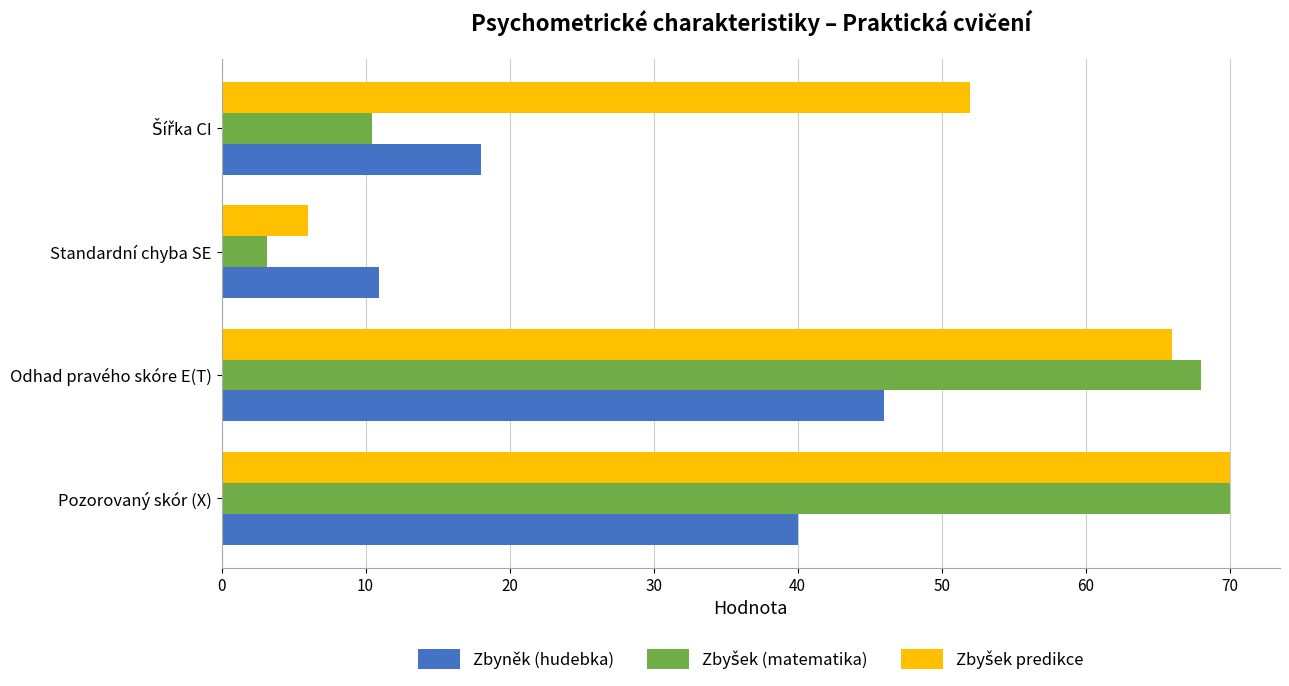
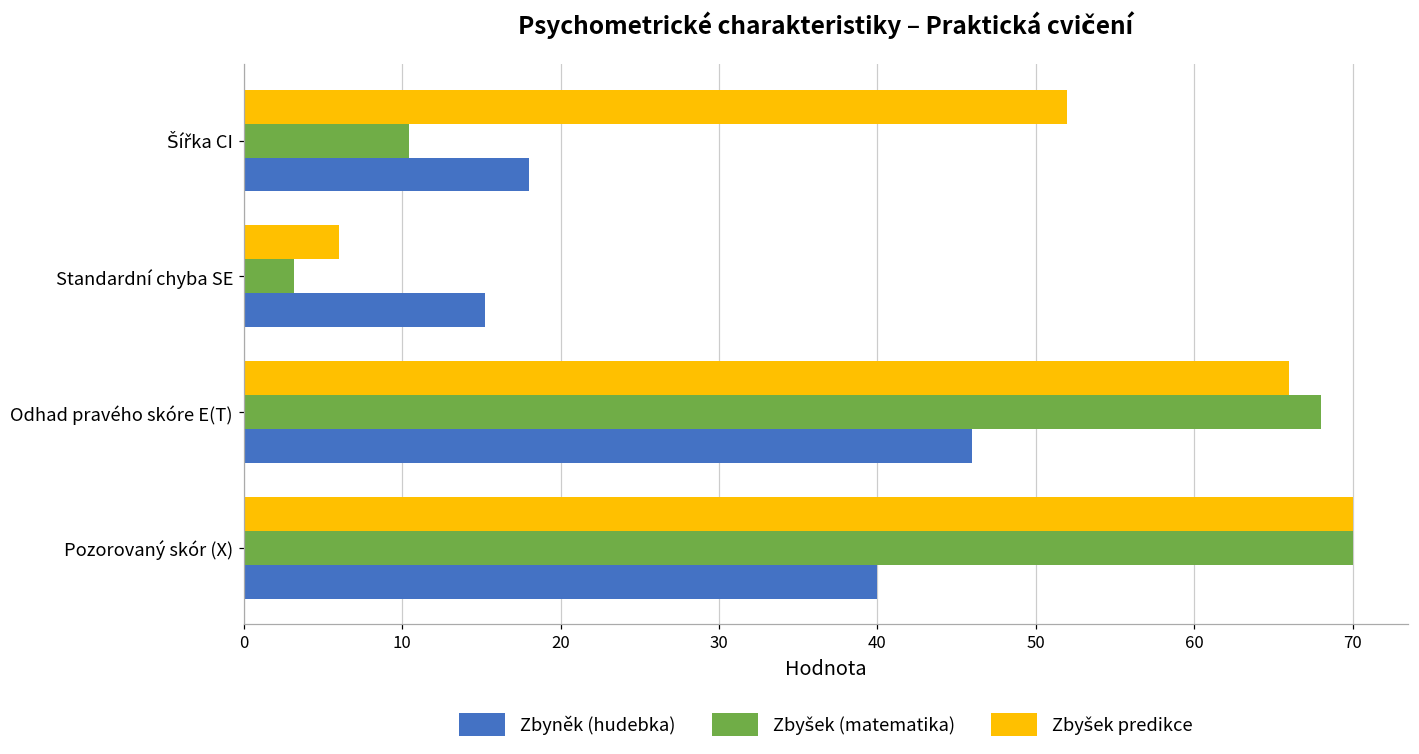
  {
    "Zbyněk (hudebka)": {
      "Šířka CI": 18.0,
-     "Standardní chyba SE": 11.0,
+     "Standardní chyba SE": 15.2,
      "Odhad pravého skóre E(T)": 46.0,
      "Pozorovaný skór (X)": 40.0
    },
    "Zbyšek (matematika)": {
      "Šířka CI": 10.4,
      "Standardní chyba SE": 3.2,
      "Odhad pravého skóre E(T)": 68.0,
      "Pozorovaný skór (X)": 70.0
    },
    "Zbyšek predikce": {
      "Šířka CI": 52.0,
      "Standardní chyba SE": 6.0,
      "Odhad pravého skóre E(T)": 66.0,
      "Pozorovaný skór (X)": 70.0
    }
  }
